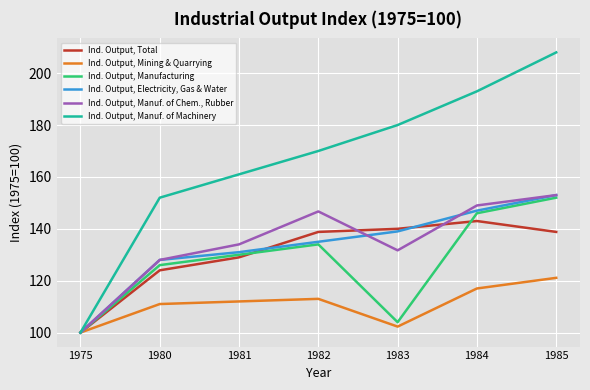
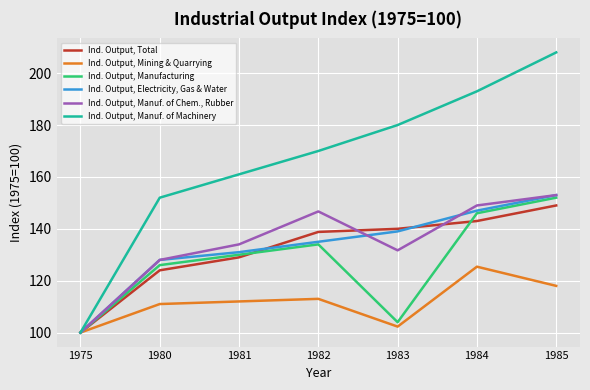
  {
    "Ind. Output, Total": {
      "1980": 124,
      "1982": 139,
      "1983": 140,
      "1984": 143,
-     "1985": 139
+     "1985": 149
    },
    "Ind. Output, Mining & Quarrying": {
      "1980": 111,
      "1981": 112,
      "1982": 113,
      "1983": 102,
-     "1984": 117,
-     "1985": 121
+     "1984": 125,
+     "1985": 118
    },
    "Ind. Output, Electricity, Gas & Water": {
      "1981": 131,
      "1982": 135,
      "1983": 139
    },
    "Ind. Output, Manuf. of Chem., Rubber": {
      "1981": 134,
      "1982": 147,
      "1983": 132,
      "1984": 149
    }
  }
